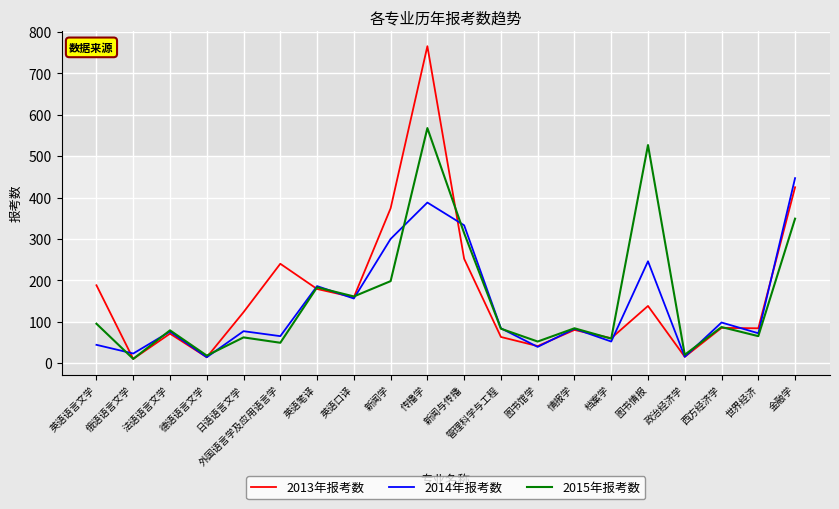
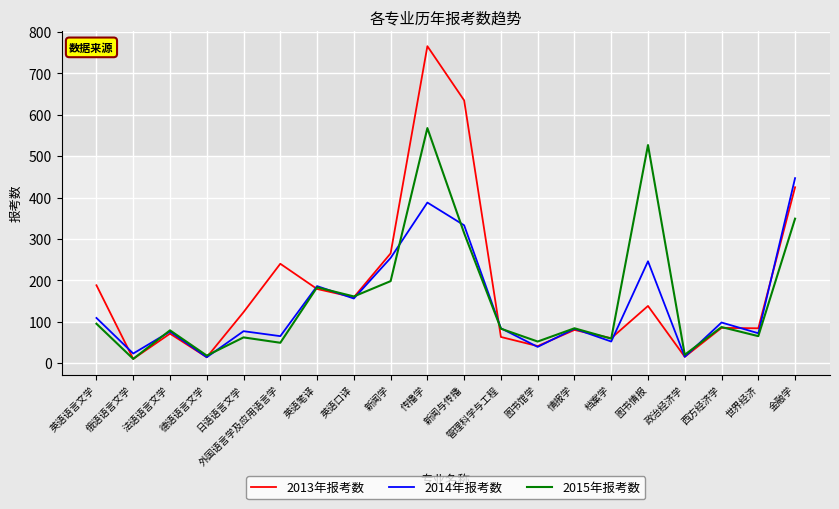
  {
    "2013年报考数": {
      "英语语言文学": 190,
      "日语语言文学": 120,
      "外国语言学及应用语言学": 240,
-     "新闻学": 370,
+     "新闻学": 270,
      "传播学": 770,
-     "新闻与传播": 250,
+     "新闻与传播": 640,
      "管理科学与工程": 60,
      "图书情报": 140,
      "世界经济": 80,
      "金融学": 430
    },
    "2014年报考数": {
-     "英语语言文学": 40,
+     "英语语言文学": 110,
      "俄语语言文学": 20,
      "日语语言文学": 80,
      "外国语言学及应用语言学": 70,
-     "新闻学": 300,
+     "新闻学": 250,
      "传播学": 390,
      "新闻与传播": 330,
      "档案学": 50,
      "图书情报": 250,
      "西方经济学": 100,
      "世界经济": 70,
      "金融学": 450
    },
    "2015年报考数": {
      "英语语言文学": 100,
      "日语语言文学": 60,
      "外国语言学及应用语言学": 50,
      "新闻学": 200,
      "传播学": 570,
      "新闻与传播": 310,
      "图书馆学": 50,
      "图书情报": 530,
      "世界经济": 70,
      "金融学": 350
    }
  }
